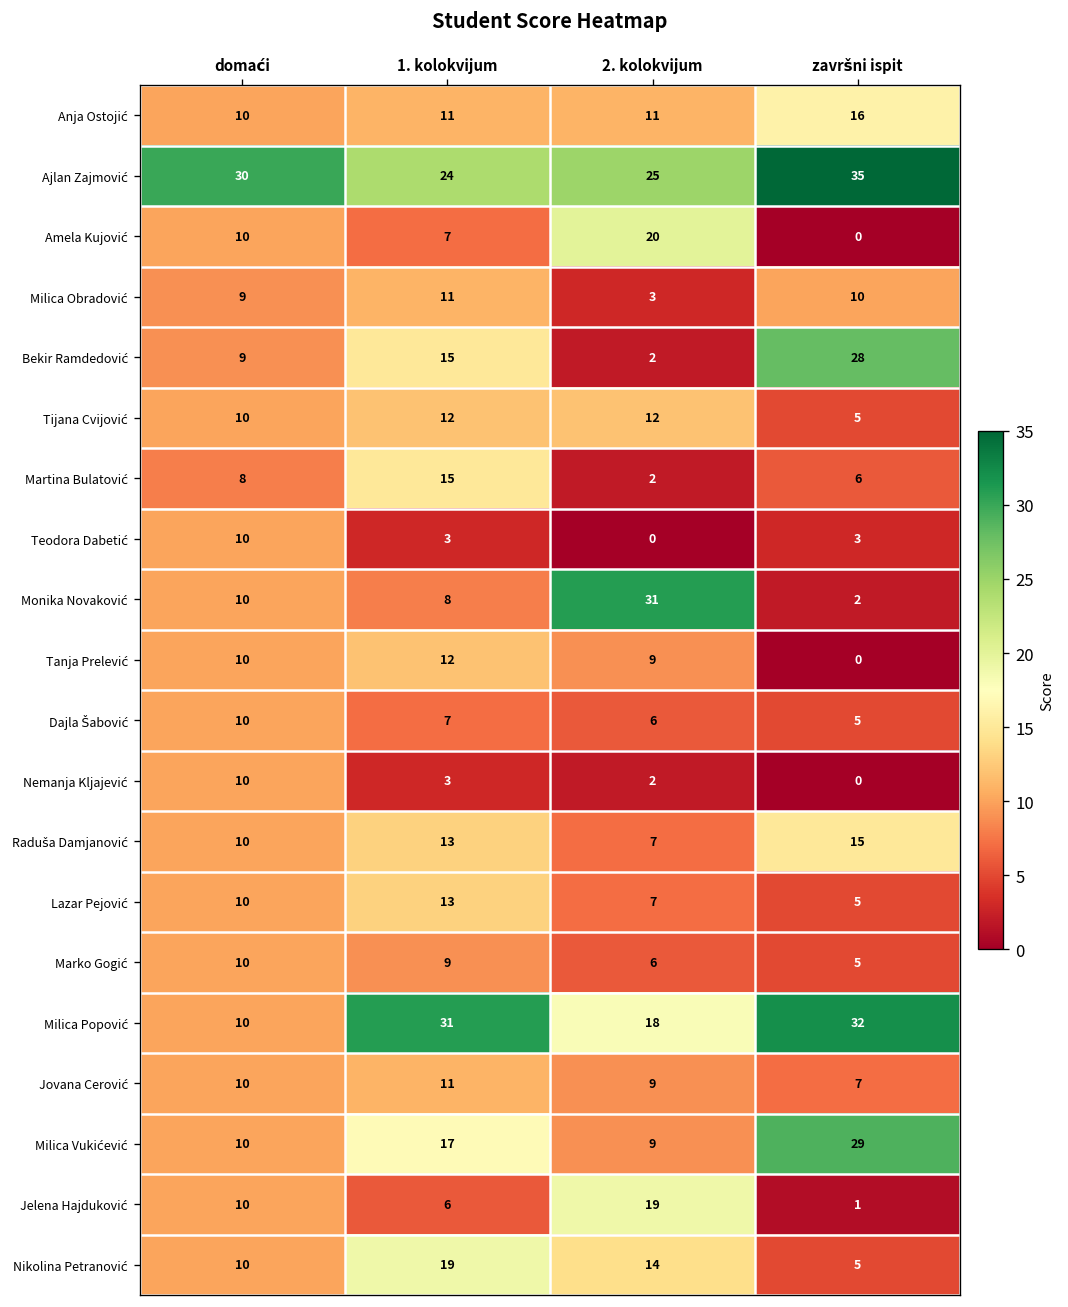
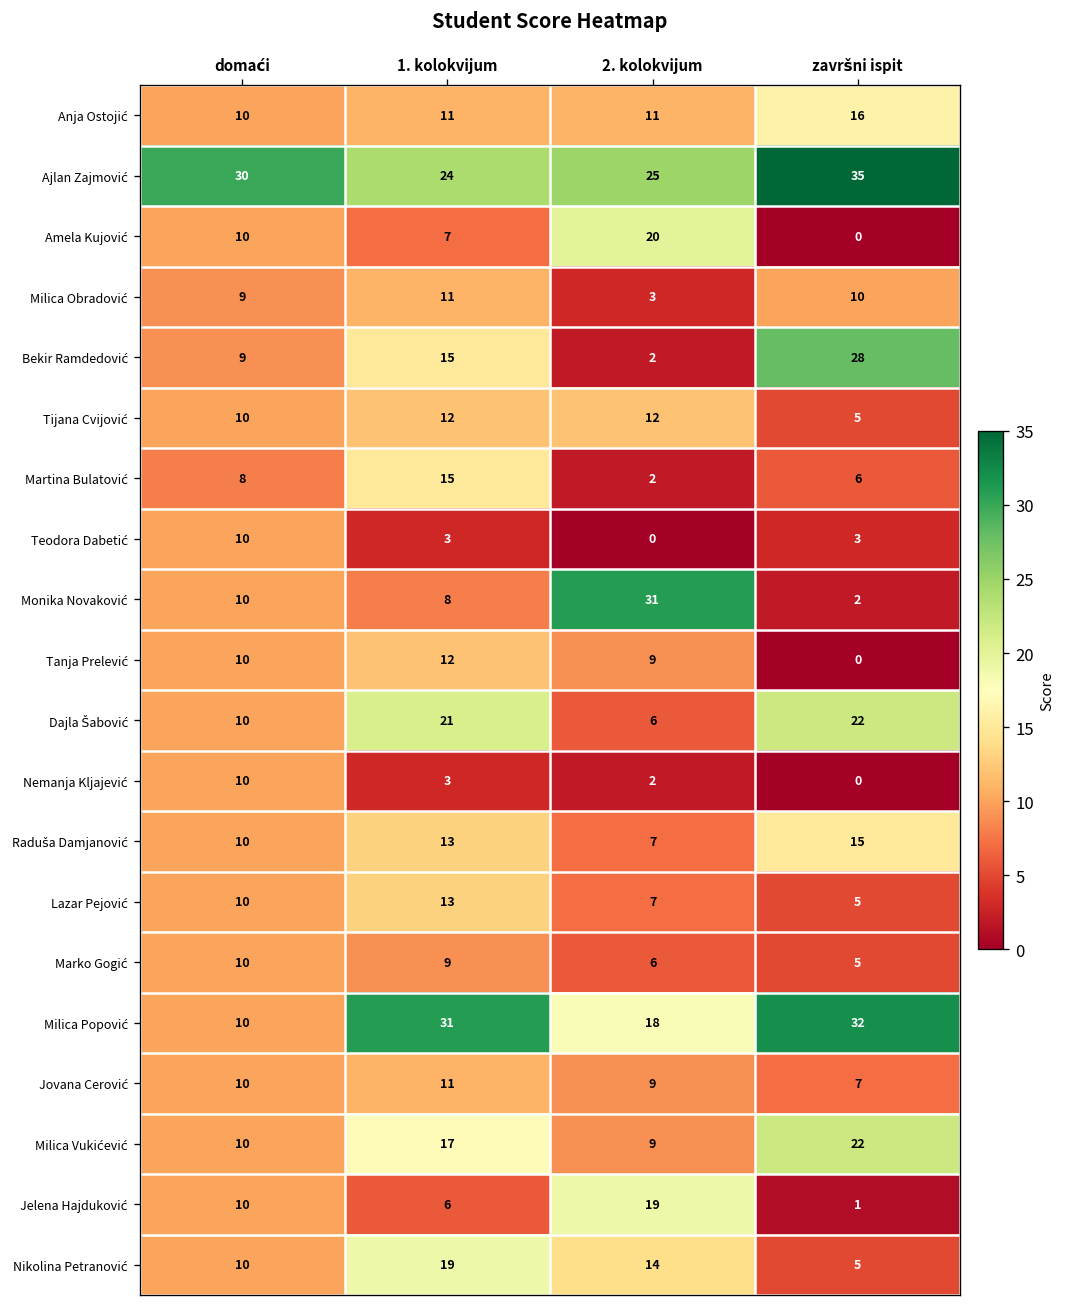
  {
    "Anja Ostojić": {
      "domaći": 10,
      "1. kolokvijum": 11,
      "2. kolokvijum": 11,
      "završni ispit": 16
    },
    "Ajlan Zajmović": {
      "domaći": 30,
      "1. kolokvijum": 24,
      "2. kolokvijum": 25,
      "završni ispit": 35
    },
    "Amela Kujović": {
      "domaći": 10,
      "1. kolokvijum": 7,
      "2. kolokvijum": 20,
      "završni ispit": 0
    },
    "Milica Obradović": {
      "domaći": 9,
      "1. kolokvijum": 11,
      "2. kolokvijum": 3,
      "završni ispit": 10
    },
    "Bekir Ramdedović": {
      "domaći": 9,
      "1. kolokvijum": 15,
      "2. kolokvijum": 2,
      "završni ispit": 28
    },
    "Tijana Cvijović": {
      "domaći": 10,
      "1. kolokvijum": 12,
      "2. kolokvijum": 12,
      "završni ispit": 5
    },
    "Martina Bulatović": {
      "domaći": 8,
      "1. kolokvijum": 15,
      "2. kolokvijum": 2,
      "završni ispit": 6
    },
    "Teodora Dabetić": {
      "domaći": 10,
      "1. kolokvijum": 3,
      "2. kolokvijum": 0,
      "završni ispit": 3
    },
    "Monika Novaković": {
      "domaći": 10,
      "1. kolokvijum": 8,
      "2. kolokvijum": 31,
      "završni ispit": 2
    },
    "Tanja Prelević": {
      "domaći": 10,
      "1. kolokvijum": 12,
      "2. kolokvijum": 9,
      "završni ispit": 0
    },
    "Dajla Šabović": {
      "domaći": 10,
-     "1. kolokvijum": 7,
+     "1. kolokvijum": 21,
      "2. kolokvijum": 6,
-     "završni ispit": 5
+     "završni ispit": 22
    },
    "Nemanja Kljajević": {
      "domaći": 10,
      "1. kolokvijum": 3,
      "2. kolokvijum": 2,
      "završni ispit": 0
    },
    "Raduša Damjanović": {
      "domaći": 10,
      "1. kolokvijum": 13,
      "2. kolokvijum": 7,
      "završni ispit": 15
    },
    "Lazar Pejović": {
      "domaći": 10,
      "1. kolokvijum": 13,
      "2. kolokvijum": 7,
      "završni ispit": 5
    },
    "Marko Gogić": {
      "domaći": 10,
      "1. kolokvijum": 9,
      "2. kolokvijum": 6,
      "završni ispit": 5
    },
    "Milica Popović": {
      "domaći": 10,
      "1. kolokvijum": 31,
      "2. kolokvijum": 18,
      "završni ispit": 32
    },
    "Jovana Cerović": {
      "domaći": 10,
      "1. kolokvijum": 11,
      "2. kolokvijum": 9,
      "završni ispit": 7
    },
    "Milica Vukićević": {
      "domaći": 10,
      "1. kolokvijum": 17,
      "2. kolokvijum": 9,
-     "završni ispit": 29
+     "završni ispit": 22
    },
    "Jelena Hajduković": {
      "domaći": 10,
      "1. kolokvijum": 6,
      "2. kolokvijum": 19,
      "završni ispit": 1
    },
    "Nikolina Petranović": {
      "domaći": 10,
      "1. kolokvijum": 19,
      "2. kolokvijum": 14,
      "završni ispit": 5
    }
  }
